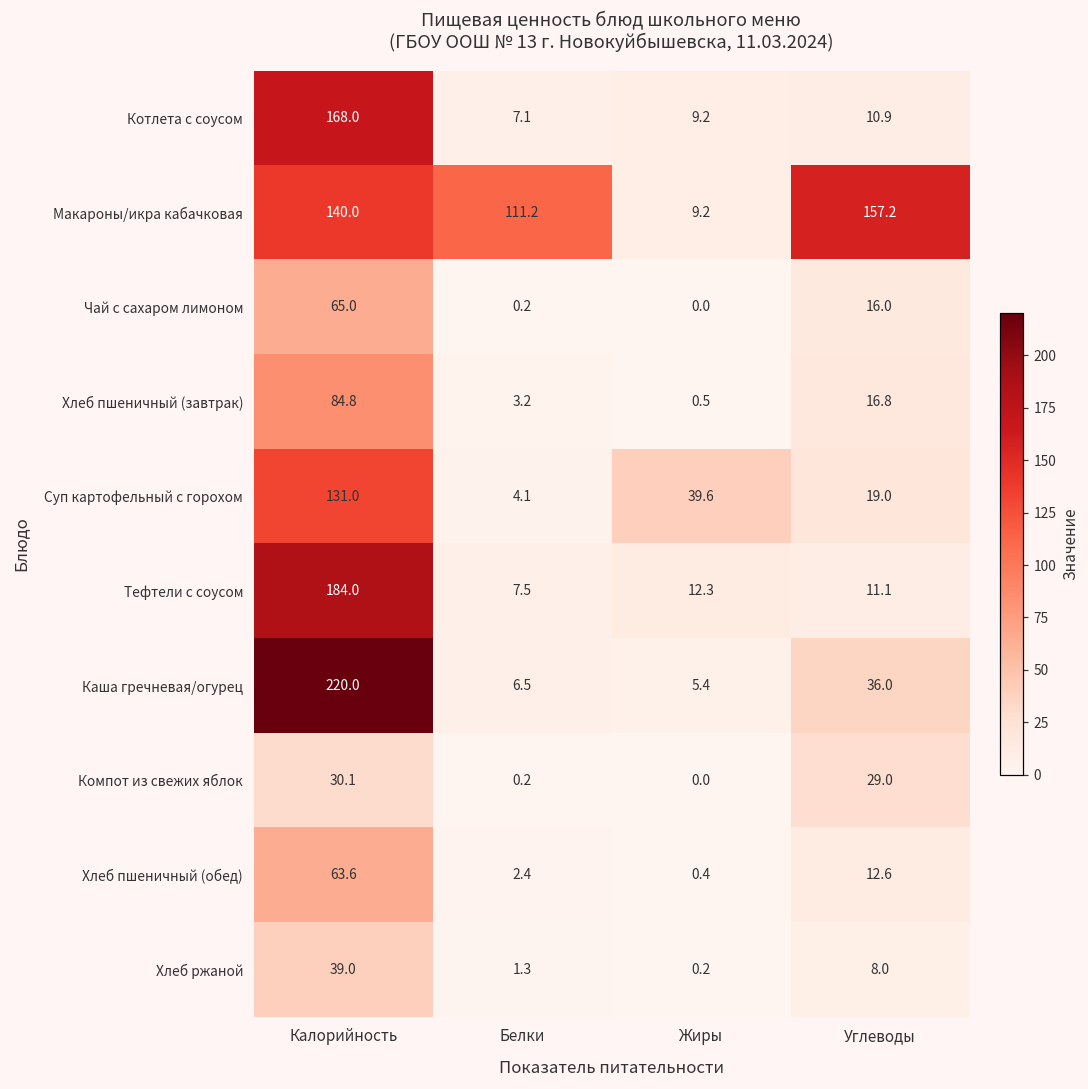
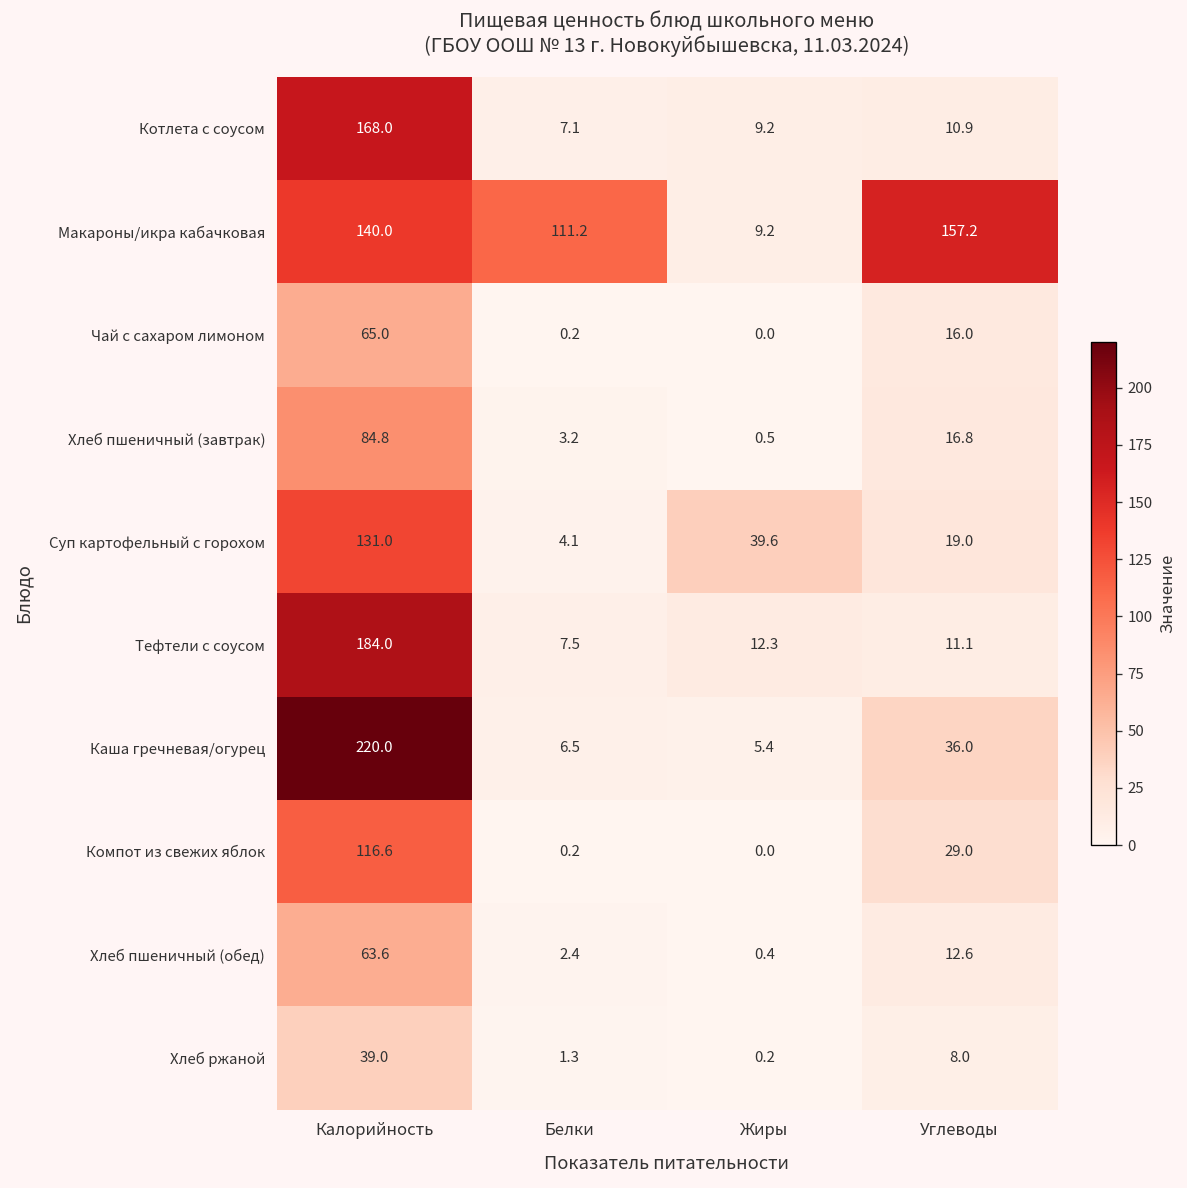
  {
    "Котлета с соусом": {
      "Калорийность": 168.0,
      "Белки": 7.1,
      "Жиры": 9.2,
      "Углеводы": 10.9
    },
    "Макароны/икра кабачковая": {
      "Калорийность": 140.0,
      "Белки": 111.2,
      "Жиры": 9.2,
      "Углеводы": 157.2
    },
    "Чай с сахаром лимоном": {
      "Калорийность": 65.0,
      "Белки": 0.2,
      "Жиры": 0.0,
      "Углеводы": 16.0
    },
    "Хлеб пшеничный (завтрак)": {
      "Калорийность": 84.8,
      "Белки": 3.2,
      "Жиры": 0.5,
      "Углеводы": 16.8
    },
    "Суп картофельный с горохом": {
      "Калорийность": 131.0,
      "Белки": 4.1,
      "Жиры": 39.6,
      "Углеводы": 19.0
    },
    "Тефтели с соусом": {
      "Калорийность": 184.0,
      "Белки": 7.5,
      "Жиры": 12.3,
      "Углеводы": 11.1
    },
    "Каша гречневая/огурец": {
      "Калорийность": 220.0,
      "Белки": 6.5,
      "Жиры": 5.4,
      "Углеводы": 36.0
    },
    "Компот из свежих яблок": {
-     "Калорийность": 30.1,
+     "Калорийность": 116.6,
      "Белки": 0.2,
      "Жиры": 0.0,
      "Углеводы": 29.0
    },
    "Хлеб пшеничный (обед)": {
      "Калорийность": 63.6,
      "Белки": 2.4,
      "Жиры": 0.4,
      "Углеводы": 12.6
    },
    "Хлеб ржаной": {
      "Калорийность": 39.0,
      "Белки": 1.3,
      "Жиры": 0.2,
      "Углеводы": 8.0
    }
  }
